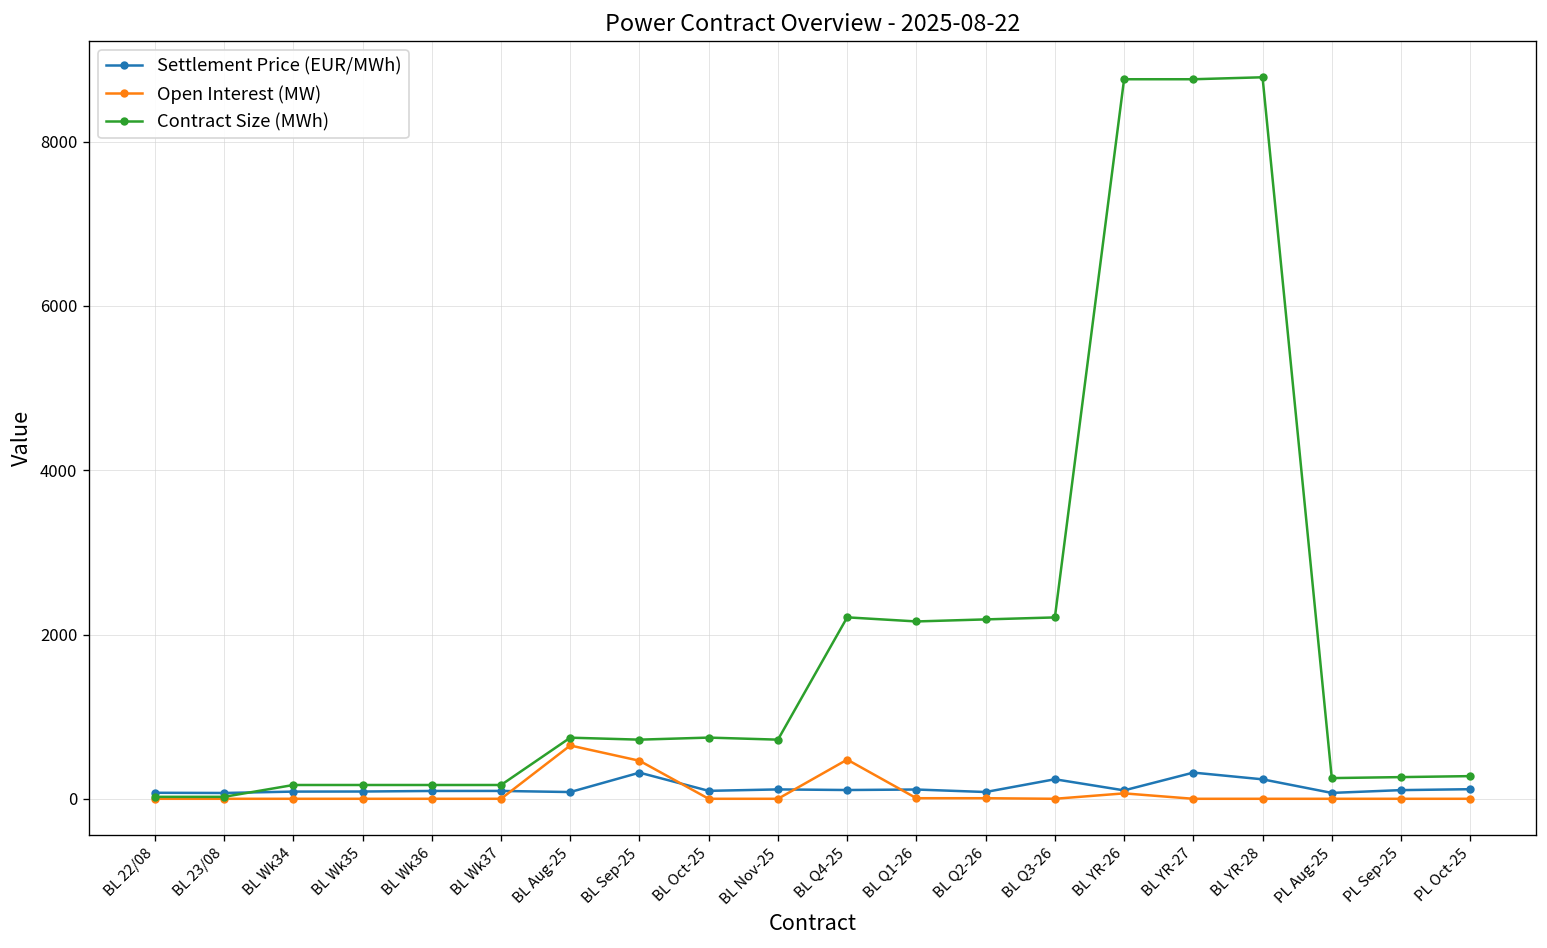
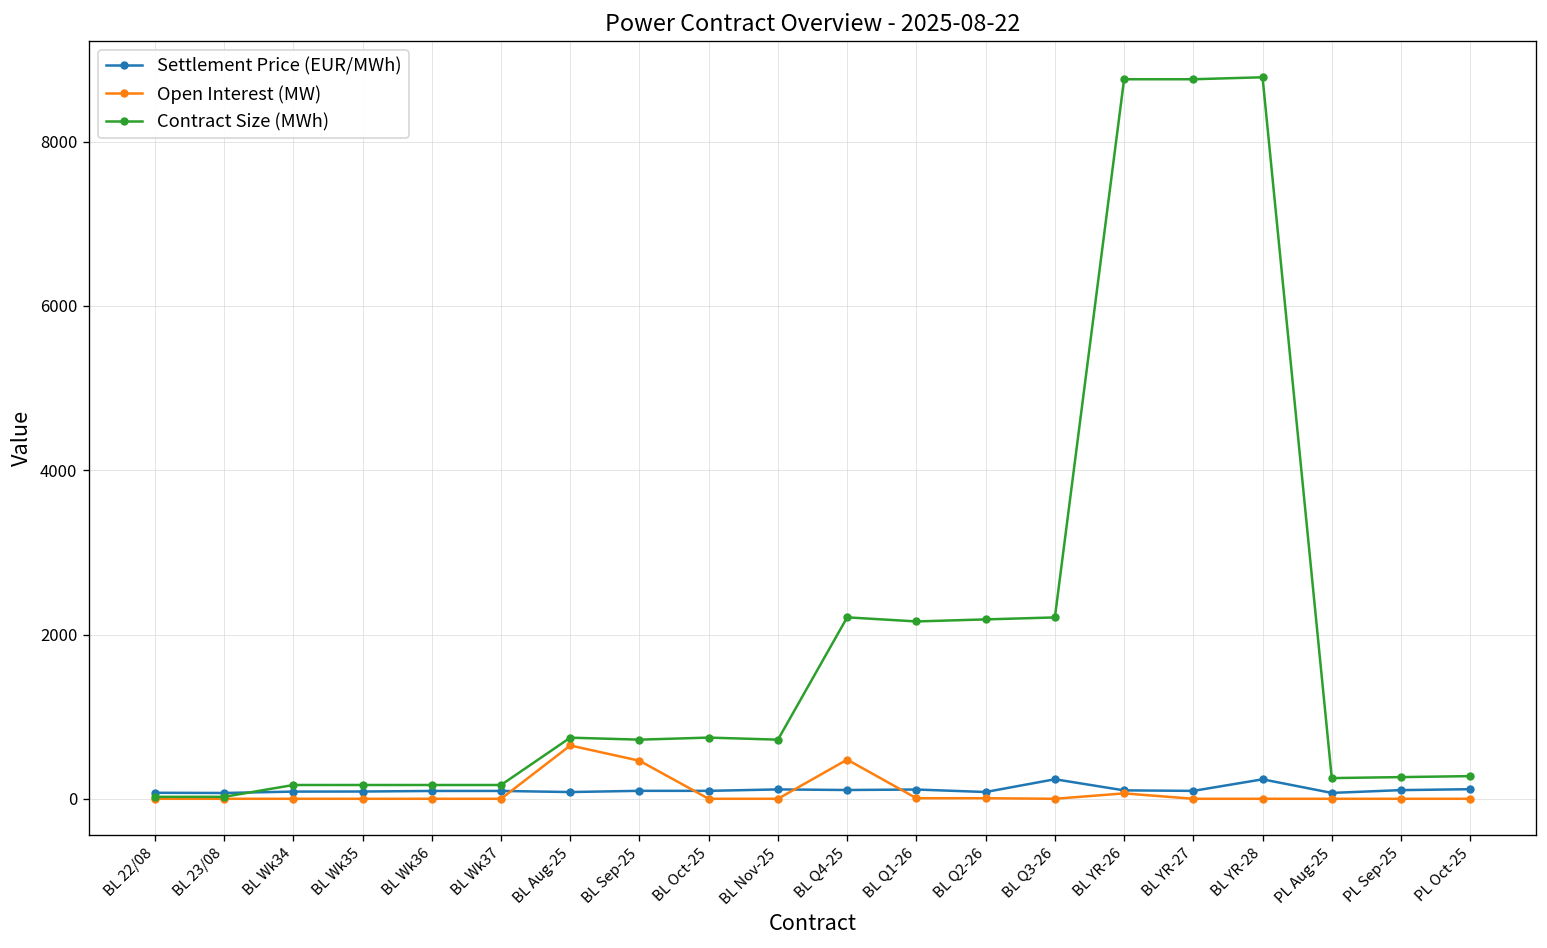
  {
    "Settlement Price (EUR/MWh)": {
      "BL 22/08": 100,
      "BL 23/08": 100,
      "BL Wk34": 100,
      "BL Wk35": 100,
      "BL Wk36": 100,
      "BL Wk37": 100,
      "BL Aug-25": 100,
-     "BL Sep-25": 300,
+     "BL Sep-25": 100,
      "BL Oct-25": 100,
      "BL Nov-25": 100,
      "BL Q4-25": 100,
      "BL Q1-26": 100,
      "BL Q2-26": 100,
      "BL Q3-26": 200,
-     "BL YR-27": 300,
+     "BL YR-27": 100,
      "BL YR-28": 200,
      "PL Aug-25": 100,
      "PL Sep-25": 100,
      "PL Oct-25": 100
    },
    "Open Interest (MW)": {
      "BL Wk34": 0,
      "BL Wk35": 0,
      "BL Wk36": 0,
      "BL Wk37": 0,
      "BL Aug-25": 600,
      "BL Sep-25": 500,
      "BL Oct-25": 0,
      "BL Nov-25": 0,
      "BL Q4-25": 500,
      "BL Q1-26": 0,
      "BL Q2-26": 0,
      "BL Q3-26": 0,
      "BL YR-27": 0,
      "BL YR-28": 0,
      "PL Aug-25": 0,
      "PL Sep-25": 0,
      "PL Oct-25": 0
    },
    "Contract Size (MWh)": {
      "BL Wk34": 200,
      "BL Wk35": 200,
      "BL Wk36": 200,
      "BL Wk37": 200,
      "BL Aug-25": 700,
      "BL Sep-25": 700,
      "BL Oct-25": 700,
      "BL Nov-25": 700,
      "BL Q4-25": 2200,
      "BL Q1-26": 2200,
      "BL Q2-26": 2200,
      "BL Q3-26": 2200,
      "BL YR-26": 8800,
      "BL YR-27": 8800,
      "BL YR-28": 8800,
      "PL Aug-25": 300,
      "PL Sep-25": 300,
      "PL Oct-25": 300
    }
  }
